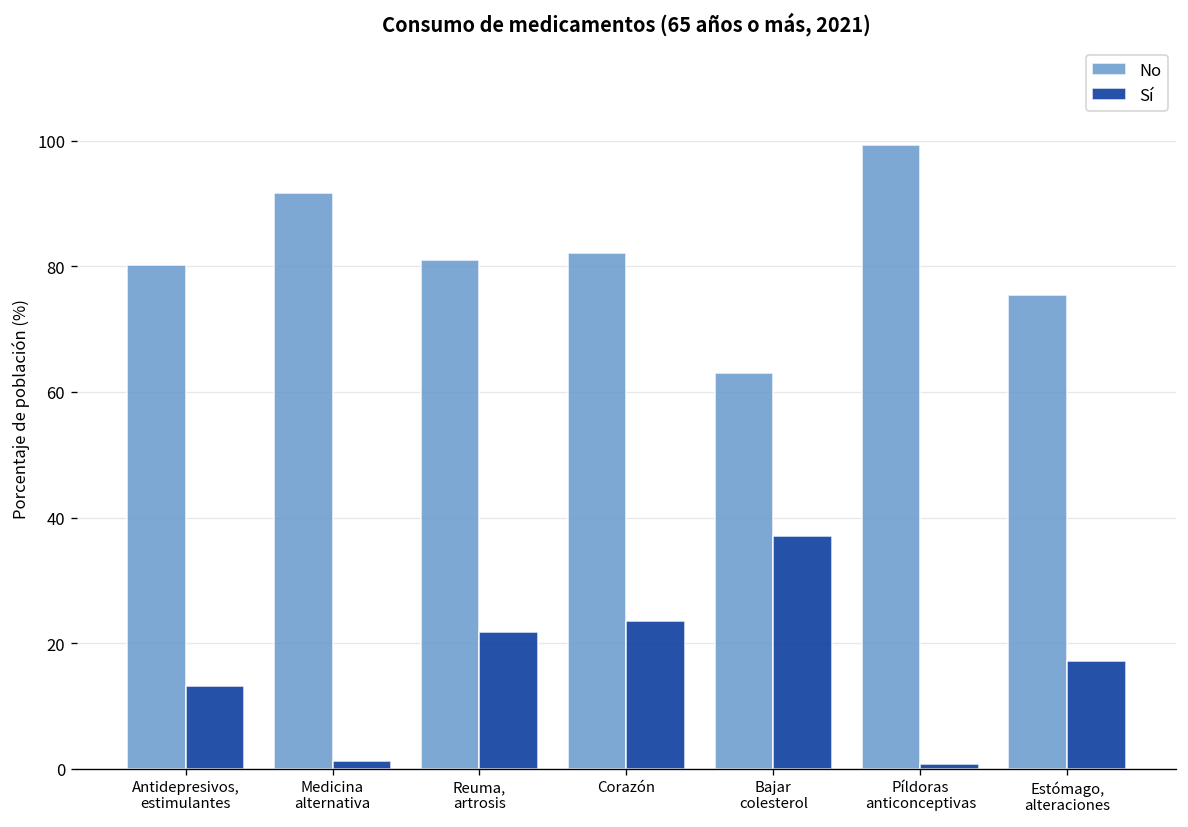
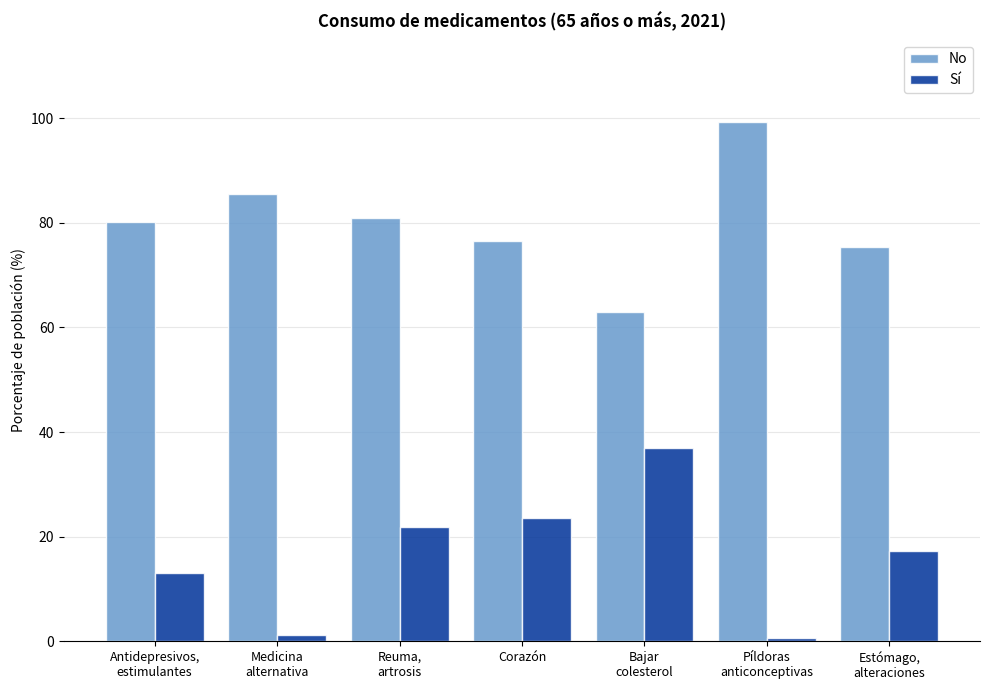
  {
    "No": {
      "Antidepresivos, estimulantes": 80,
-     "Medicina alternativa": 92,
+     "Medicina alternativa": 85,
      "Reuma, artrosis": 81,
-     "Corazón": 82,
+     "Corazón": 76,
      "Bajar colesterol": 63,
      "Píldoras anticonceptivas": 99,
      "Estómago, alteraciones": 75
    },
    "Sí": {
      "Antidepresivos, estimulantes": 13,
      "Medicina alternativa": 1,
      "Reuma, artrosis": 22,
      "Corazón": 24,
      "Bajar colesterol": 37,
      "Píldoras anticonceptivas": 1,
      "Estómago, alteraciones": 17
    }
  }
